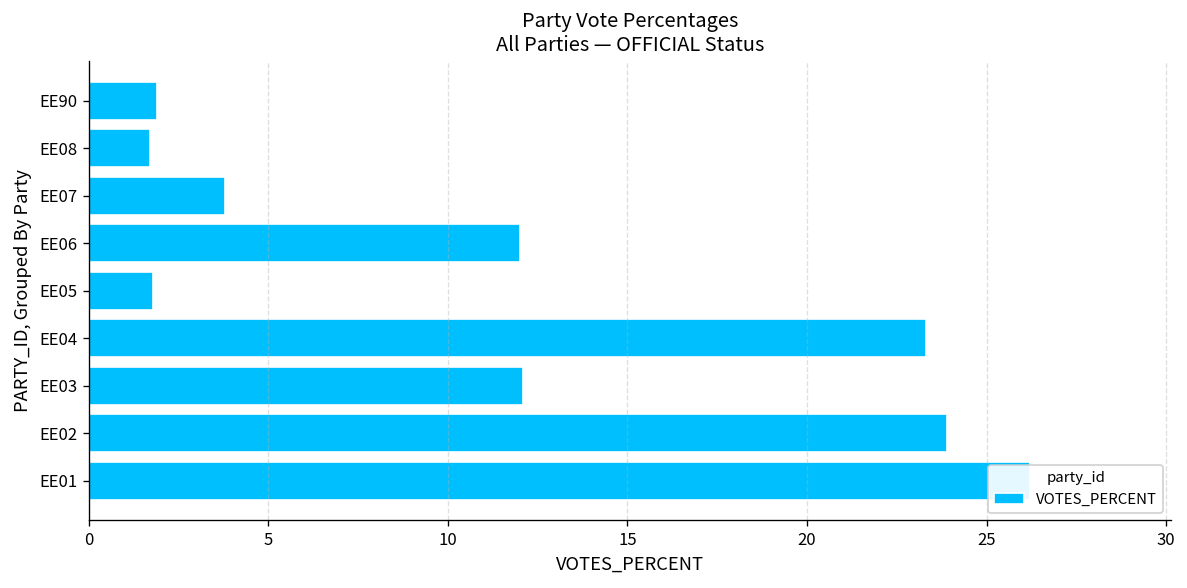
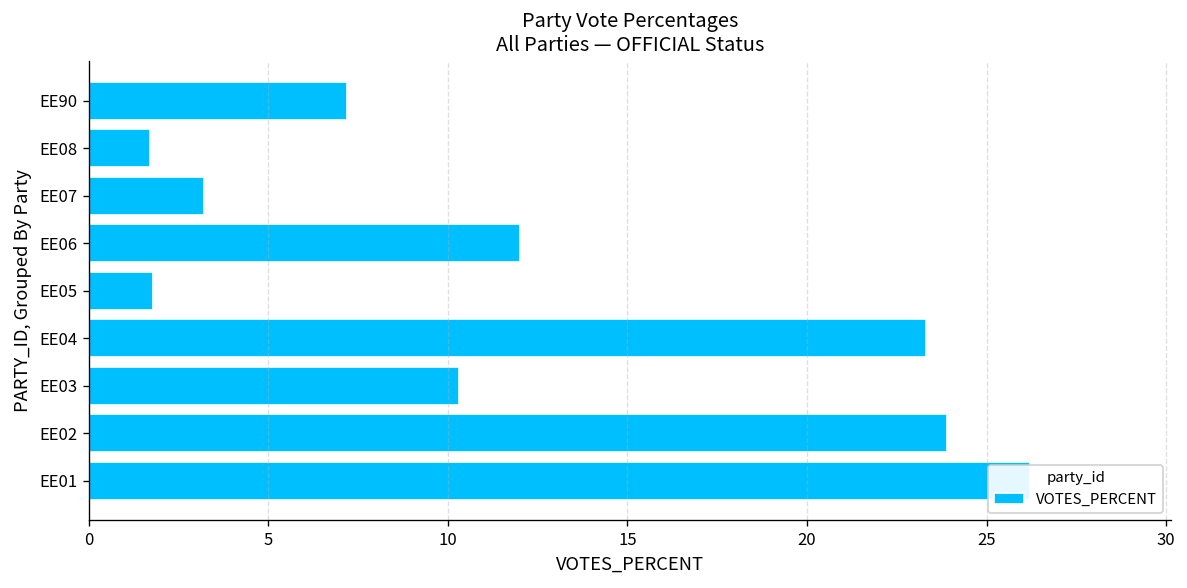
  {
-   "EE90": 1.9,
+   "EE90": 7.2,
    "EE08": 1.7,
-   "EE07": 3.8,
+   "EE07": 3.2,
    "EE06": 12.0,
    "EE05": 1.8,
    "EE04": 23.3,
-   "EE03": 12.1,
+   "EE03": 10.3,
    "EE02": 23.9
  }
